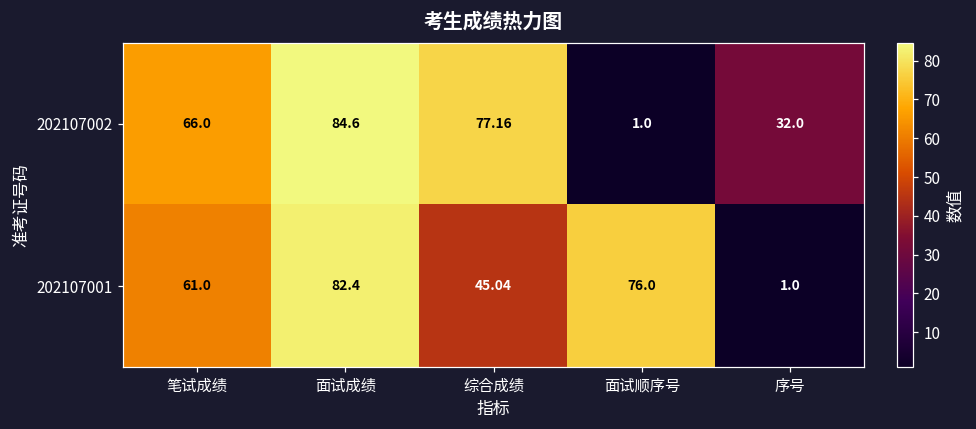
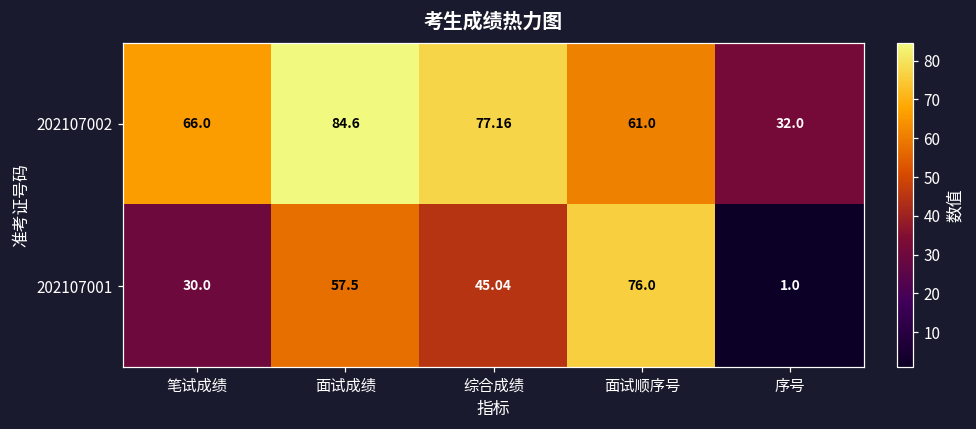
  {
    "202107002": {
      "笔试成绩": 66.0,
      "面试成绩": 84.6,
      "综合成绩": 77.16,
-     "面试顺序号": 1.0,
+     "面试顺序号": 61.0,
      "序号": 32.0
    },
    "202107001": {
-     "笔试成绩": 61.0,
-     "面试成绩": 82.4,
+     "笔试成绩": 30.0,
+     "面试成绩": 57.5,
      "综合成绩": 45.04,
      "面试顺序号": 76.0,
      "序号": 1.0
    }
  }
